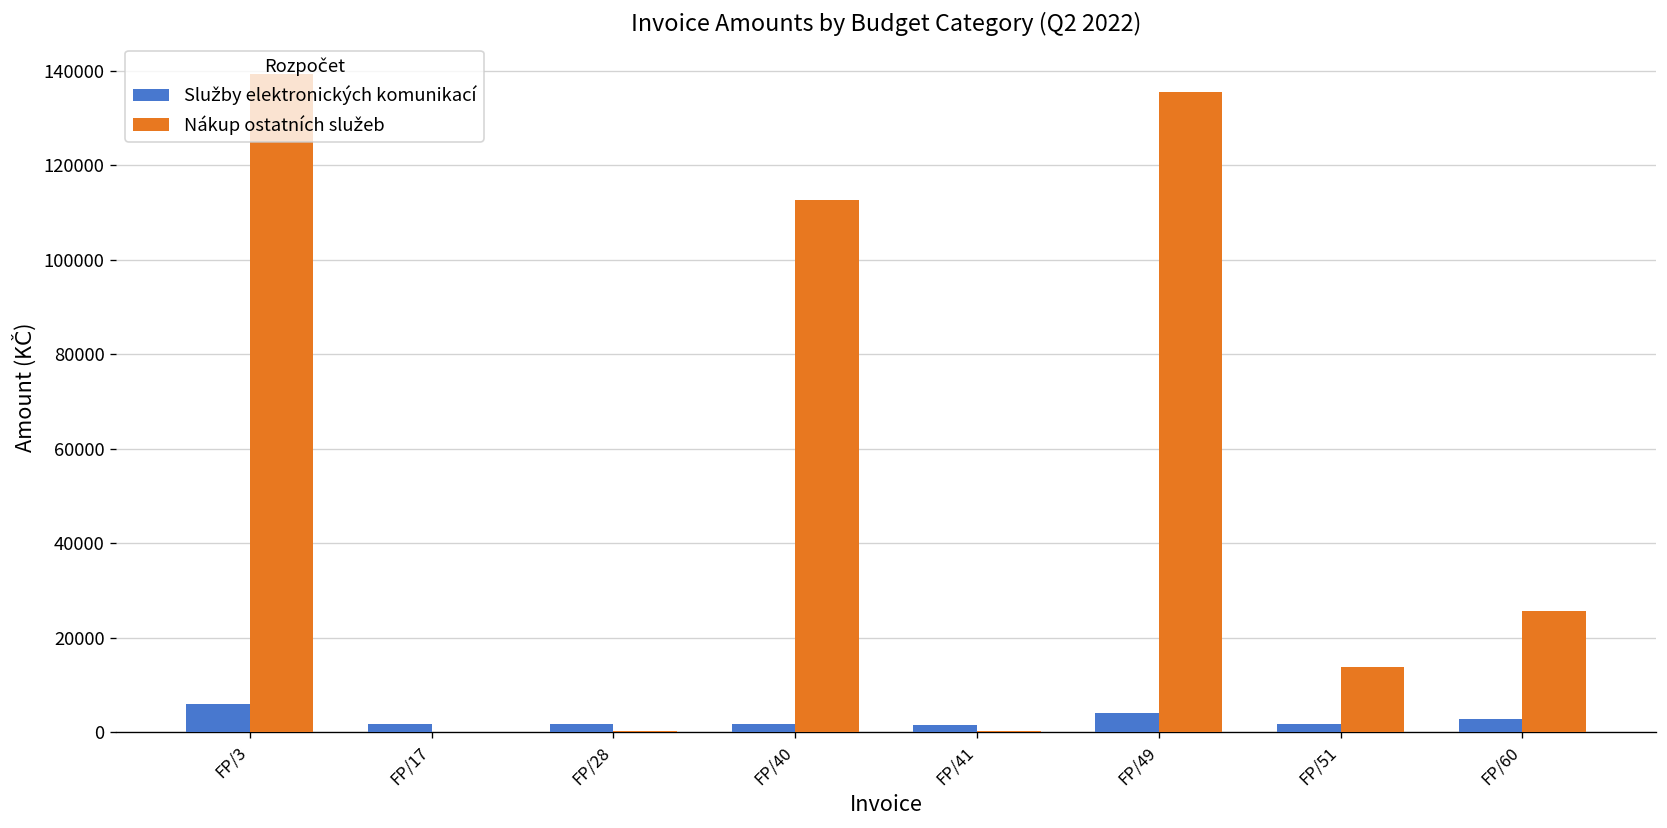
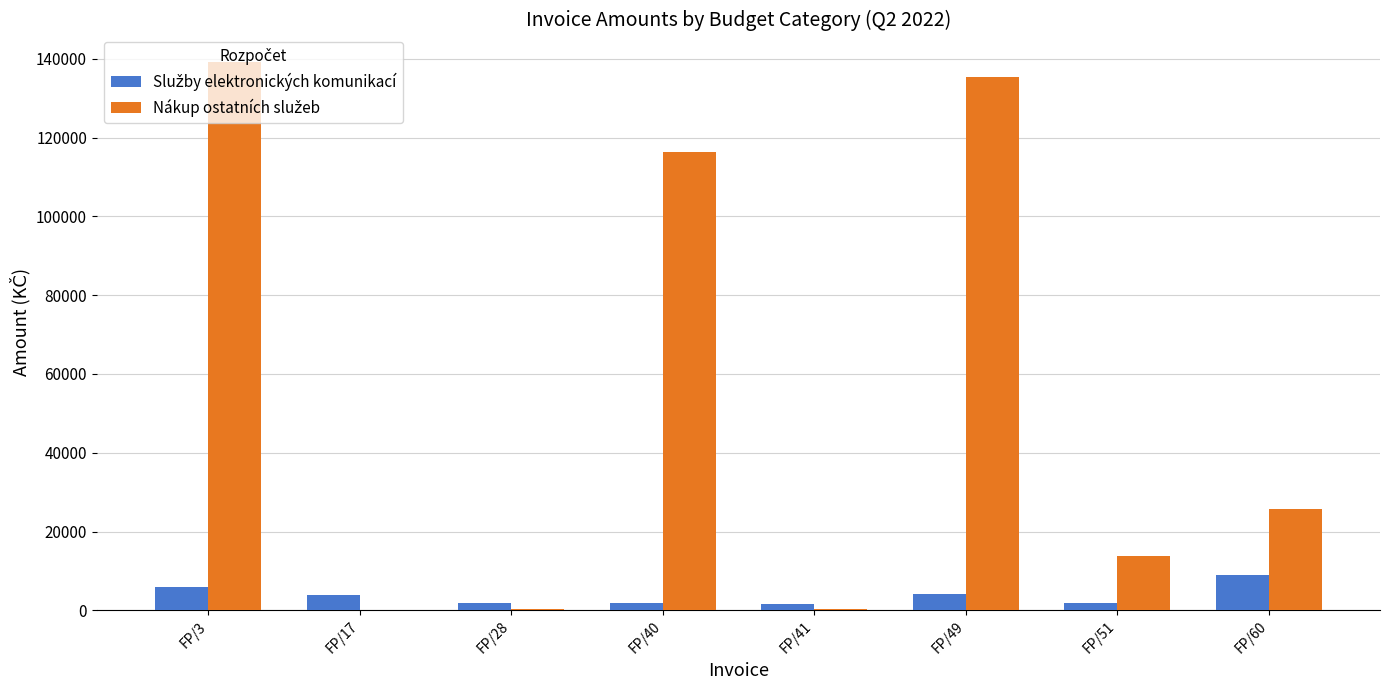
  {
    "Služby elektronických komunikací": {
      "FP/3": 6000,
-     "FP/17": 2000,
+     "FP/17": 4000,
      "FP/28": 2000,
      "FP/40": 2000,
      "FP/41": 2000,
      "FP/49": 4000,
      "FP/51": 2000,
-     "FP/60": 3000
+     "FP/60": 9000
    },
    "Nákup ostatních služeb": {
-     "FP/40": 113000,
+     "FP/40": 116000,
      "FP/49": 135000,
      "FP/51": 14000,
      "FP/60": 26000
    }
  }
